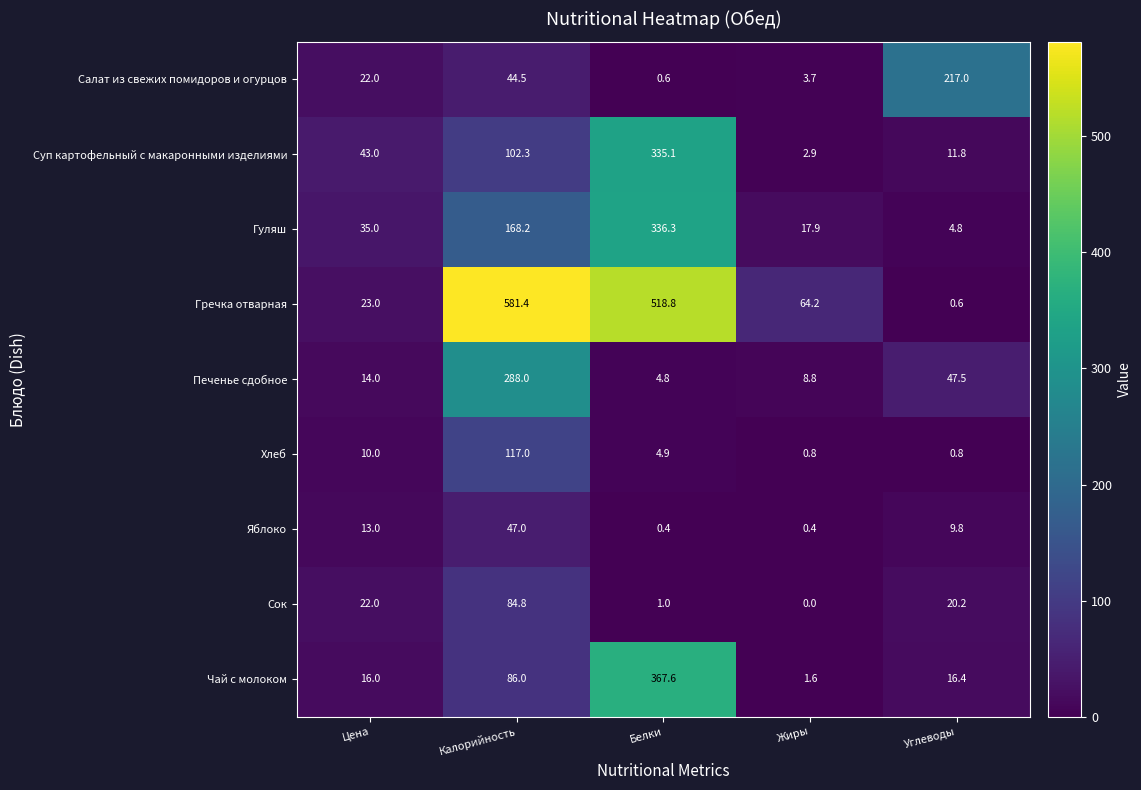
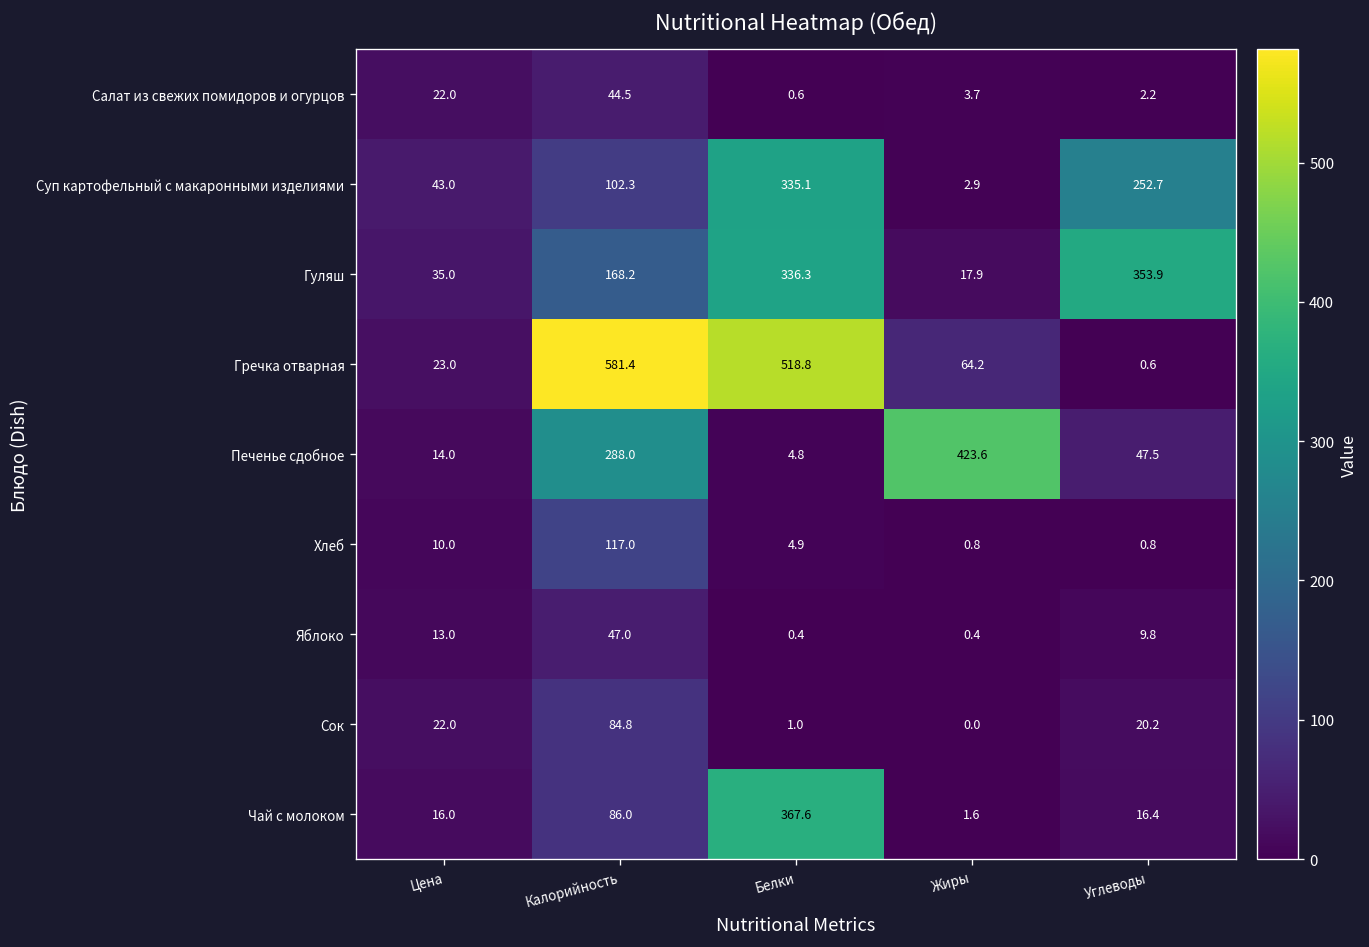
  {
    "Салат из свежих помидоров и огурцов": {
      "Цена": 22.0,
      "Калорийность": 44.5,
      "Белки": 0.6,
      "Жиры": 3.7,
-     "Углеводы": 217.0
+     "Углеводы": 2.2
    },
    "Суп картофельный с макаронными изделиями": {
      "Цена": 43.0,
      "Калорийность": 102.3,
      "Белки": 335.1,
      "Жиры": 2.9,
-     "Углеводы": 11.8
+     "Углеводы": 252.7
    },
    "Гуляш": {
      "Цена": 35.0,
      "Калорийность": 168.2,
      "Белки": 336.3,
      "Жиры": 17.9,
-     "Углеводы": 4.8
+     "Углеводы": 353.9
    },
    "Гречка отварная": {
      "Цена": 23.0,
      "Калорийность": 581.4,
      "Белки": 518.8,
      "Жиры": 64.2,
      "Углеводы": 0.6
    },
    "Печенье сдобное": {
      "Цена": 14.0,
      "Калорийность": 288.0,
      "Белки": 4.8,
-     "Жиры": 8.8,
+     "Жиры": 423.6,
      "Углеводы": 47.5
    },
    "Хлеб": {
      "Цена": 10.0,
      "Калорийность": 117.0,
      "Белки": 4.9,
      "Жиры": 0.8,
      "Углеводы": 0.8
    },
    "Яблоко": {
      "Цена": 13.0,
      "Калорийность": 47.0,
      "Белки": 0.4,
      "Жиры": 0.4,
      "Углеводы": 9.8
    },
    "Сок": {
      "Цена": 22.0,
      "Калорийность": 84.8,
      "Белки": 1.0,
      "Жиры": 0.0,
      "Углеводы": 20.2
    },
    "Чай с молоком": {
      "Цена": 16.0,
      "Калорийность": 86.0,
      "Белки": 367.6,
      "Жиры": 1.6,
      "Углеводы": 16.4
    }
  }
